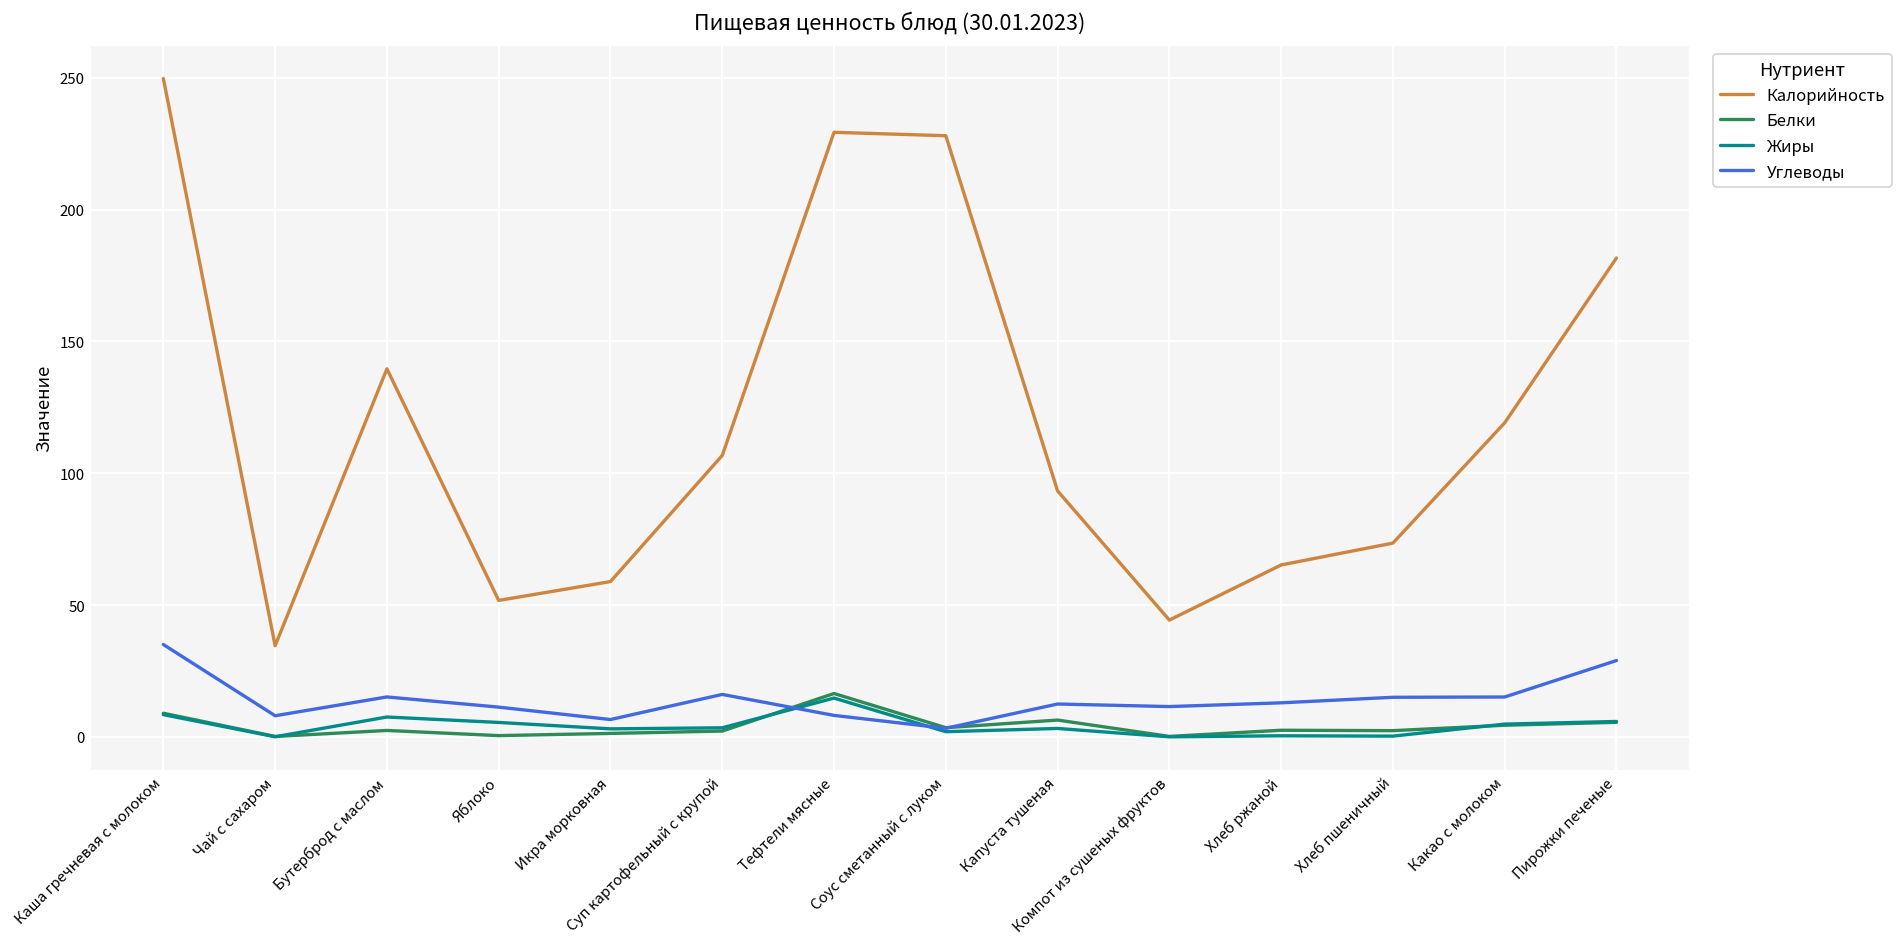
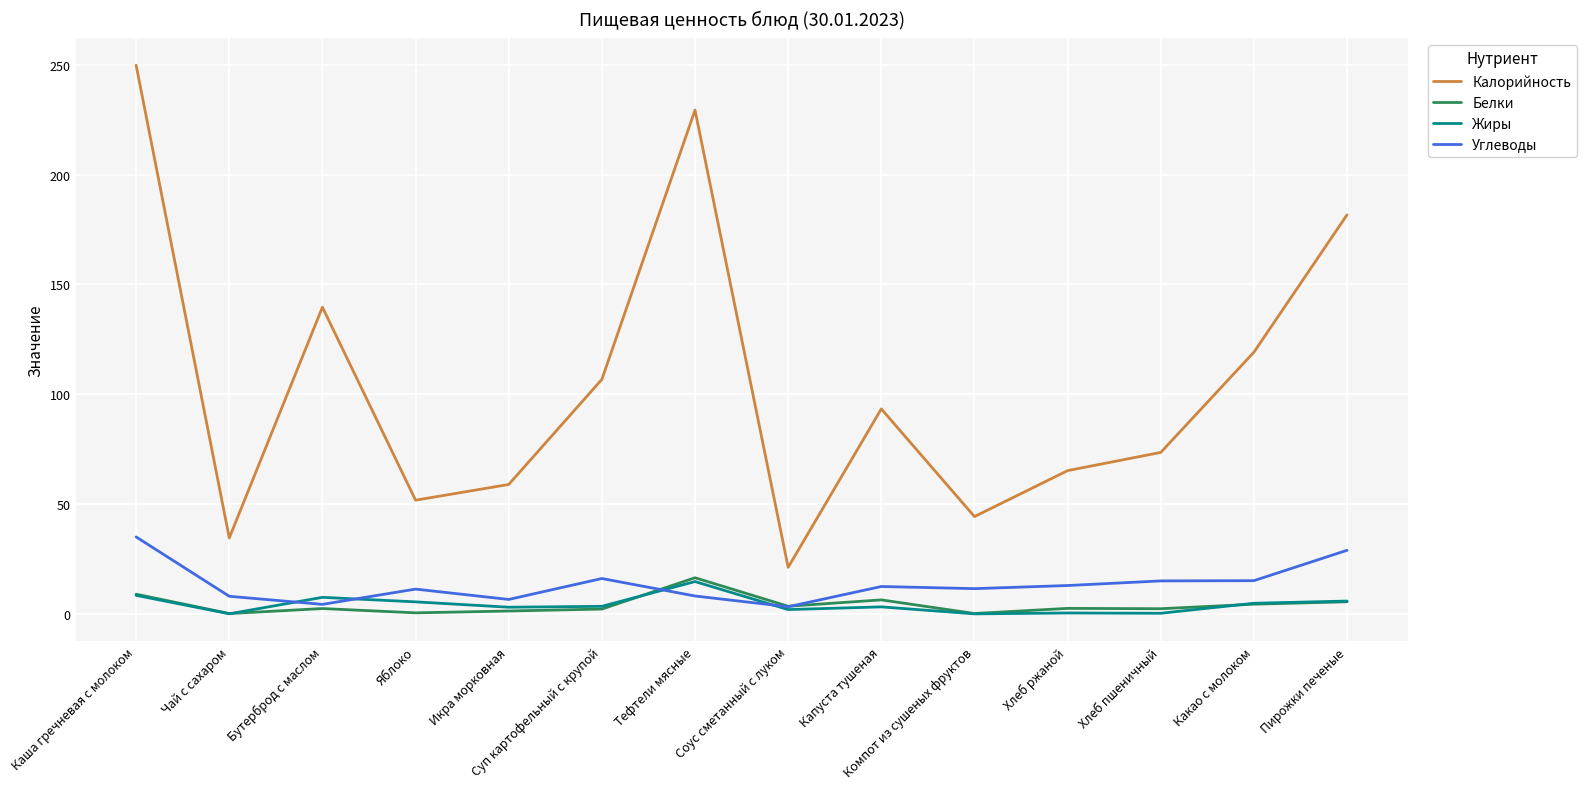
  {
    "Калорийность": {
      "Каша гречневая с молоком": 250,
      "Чай с сахаром": 35,
      "Бутерброд с маслом": 140,
      "Яблоко": 52,
      "Икра морковная": 59,
      "Суп картофельный с крупой": 107,
      "Тефтели мясные": 229,
-     "Соус сметанный с луком": 228,
+     "Соус сметанный с луком": 21,
      "Капуста тушеная": 93,
      "Компот из сушеных фруктов": 44,
      "Хлеб ржаной": 65,
      "Хлеб пшеничный": 74,
      "Какао с молоком": 119,
      "Пирожки печеные": 182
    },
    "Белки": {
      "Бутерброд с маслом": 2,
      "Яблоко": 0,
      "Икра морковная": 1,
      "Суп картофельный с крупой": 2,
      "Тефтели мясные": 16,
      "Капуста тушеная": 6,
      "Хлеб ржаной": 3,
      "Хлеб пшеничный": 2
    },
    "Жиры": {
      "Бутерброд с маслом": 8,
      "Яблоко": 5,
      "Икра морковная": 3,
      "Суп картофельный с крупой": 3,
      "Тефтели мясные": 15,
      "Соус сметанный с луком": 2,
      "Капуста тушеная": 3,
      "Хлеб ржаной": 0,
      "Хлеб пшеничный": 0
    },
    "Углеводы": {
      "Каша гречневая с молоком": 35,
      "Чай с сахаром": 8,
-     "Бутерброд с маслом": 15,
+     "Бутерброд с маслом": 4,
      "Яблоко": 11,
      "Икра морковная": 7,
      "Суп картофельный с крупой": 16,
      "Тефтели мясные": 8,
      "Капуста тушеная": 12,
      "Компот из сушеных фруктов": 11,
      "Хлеб ржаной": 13,
      "Хлеб пшеничный": 15,
      "Какао с молоком": 15,
      "Пирожки печеные": 29
    }
  }
